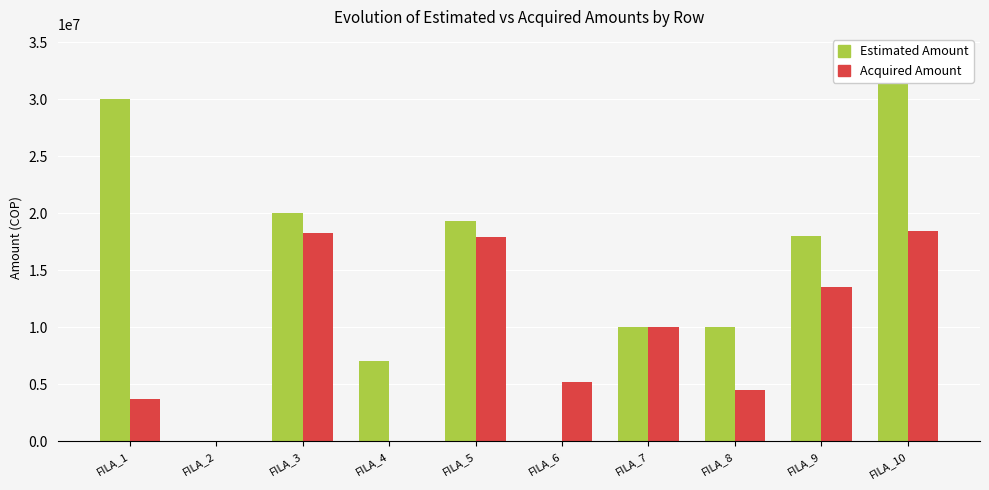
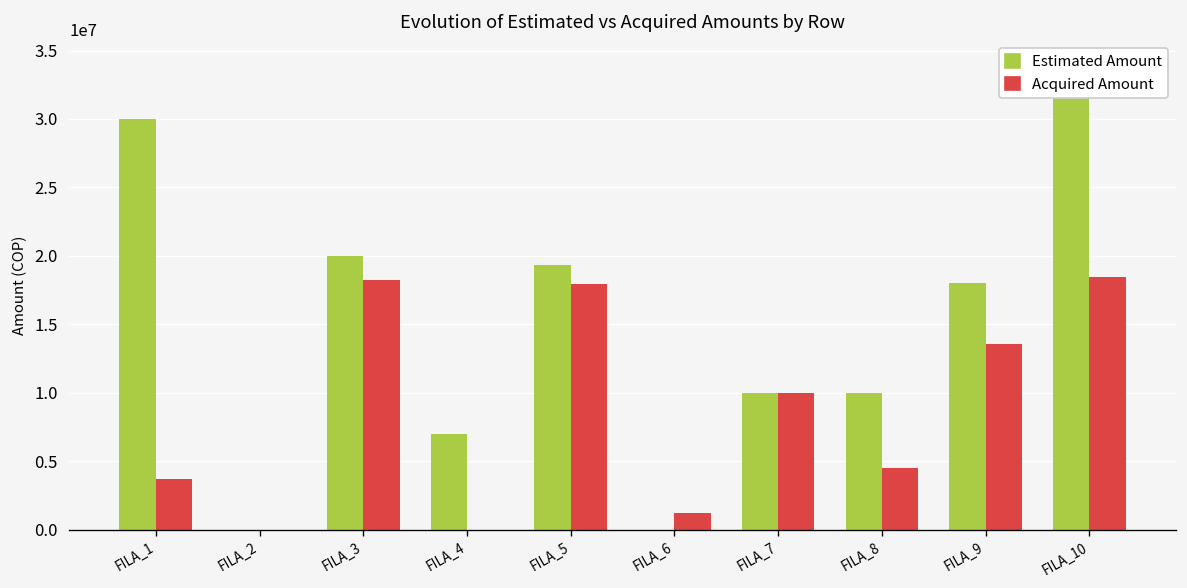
  {
    "Estimated Amount": {
      "FILA_1": 30000000,
      "FILA_2": 0,
      "FILA_3": 20000000,
      "FILA_4": 7000000,
      "FILA_5": 19300000,
      "FILA_6": 0,
      "FILA_7": 10000000,
      "FILA_8": 10000000,
      "FILA_9": 18000000
    },
    "Acquired Amount": {
      "FILA_1": 3700000,
      "FILA_2": 0,
      "FILA_3": 18200000,
      "FILA_4": 0,
      "FILA_5": 17900000,
-     "FILA_6": 5200000,
+     "FILA_6": 1200000,
      "FILA_7": 10000000,
      "FILA_8": 4500000,
      "FILA_9": 13500000,
      "FILA_10": 18400000
    }
  }
